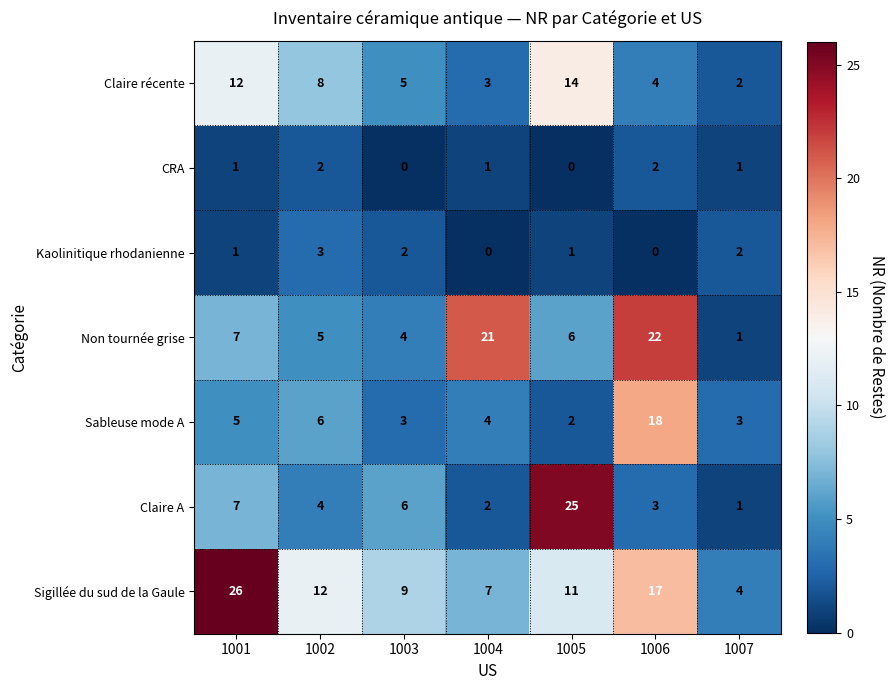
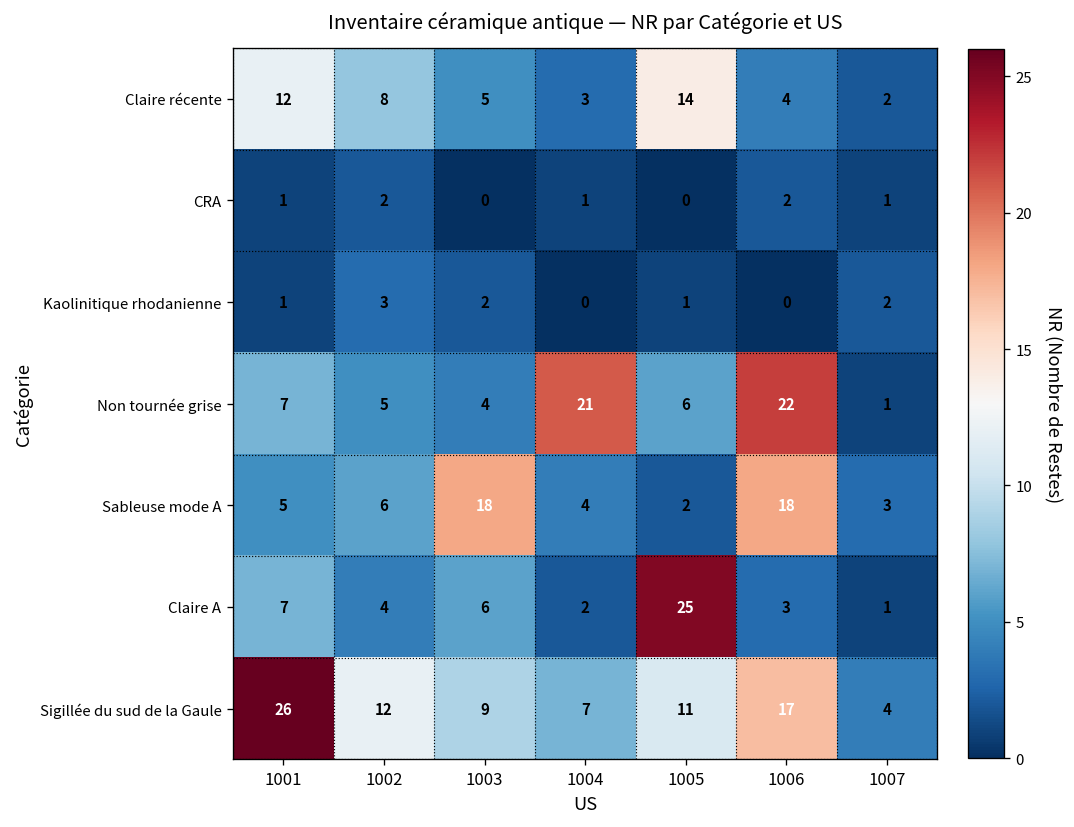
  {
    "Claire récente": {
      "1001": 12,
      "1002": 8,
      "1003": 5,
      "1004": 3,
      "1005": 14,
      "1006": 4,
      "1007": 2
    },
    "CRA": {
      "1001": 1,
      "1002": 2,
      "1003": 0,
      "1004": 1,
      "1005": 0,
      "1006": 2,
      "1007": 1
    },
    "Kaolinitique rhodanienne": {
      "1001": 1,
      "1002": 3,
      "1003": 2,
      "1004": 0,
      "1005": 1,
      "1006": 0,
      "1007": 2
    },
    "Non tournée grise": {
      "1001": 7,
      "1002": 5,
      "1003": 4,
      "1004": 21,
      "1005": 6,
      "1006": 22,
      "1007": 1
    },
    "Sableuse mode A": {
      "1001": 5,
      "1002": 6,
-     "1003": 3,
+     "1003": 18,
      "1004": 4,
      "1005": 2,
      "1006": 18,
      "1007": 3
    },
    "Claire A": {
      "1001": 7,
      "1002": 4,
      "1003": 6,
      "1004": 2,
      "1005": 25,
      "1006": 3,
      "1007": 1
    },
    "Sigillée du sud de la Gaule": {
      "1001": 26,
      "1002": 12,
      "1003": 9,
      "1004": 7,
      "1005": 11,
      "1006": 17,
      "1007": 4
    }
  }
